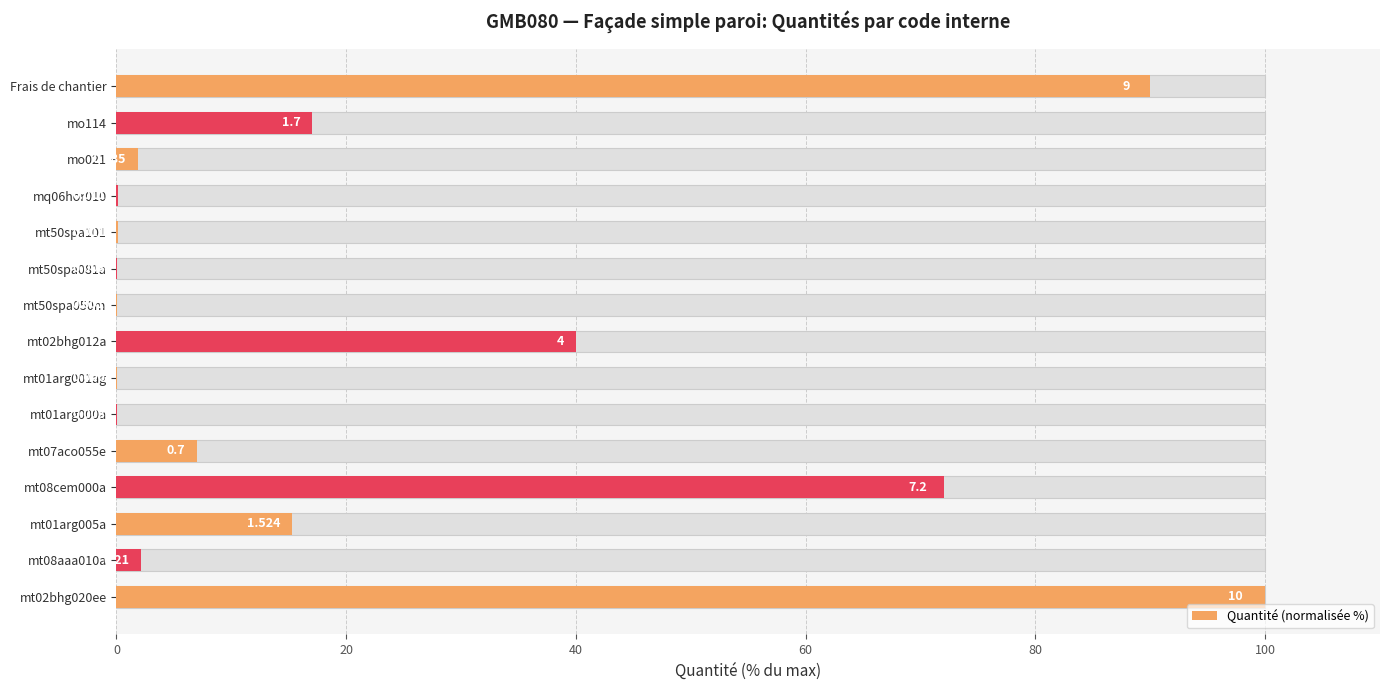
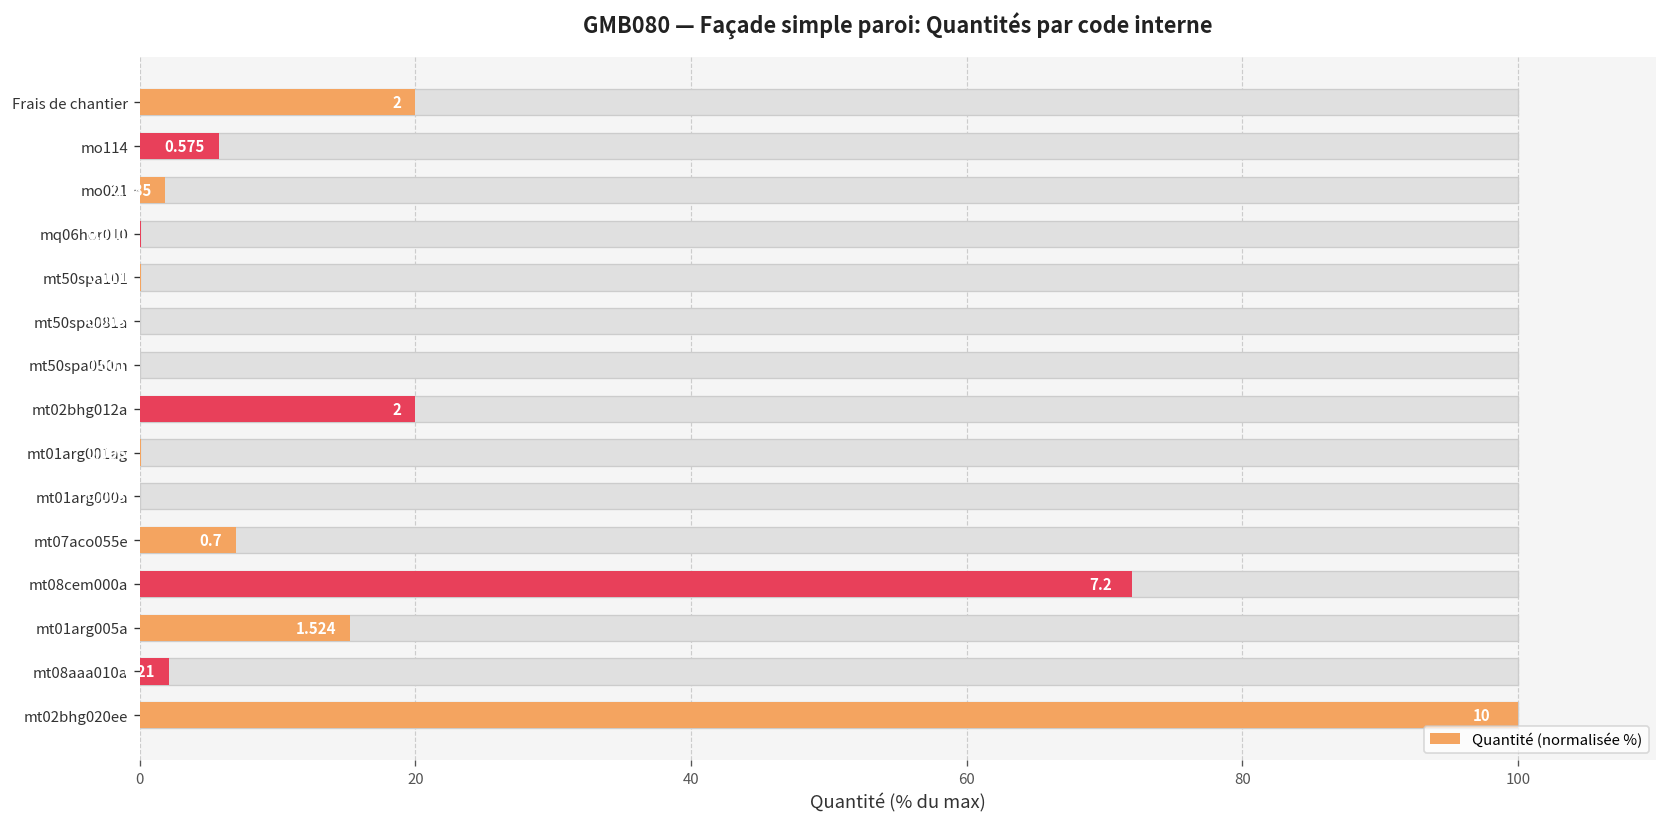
  {
    "Quantité (normalisée %)": {
-     "Frais de chantier": 9,
-     "mo114": 1.7,
-     "mt02bhg012a": 4
+     "Frais de chantier": 2,
+     "mo114": 0.575,
+     "mt02bhg012a": 2
    }
  }
